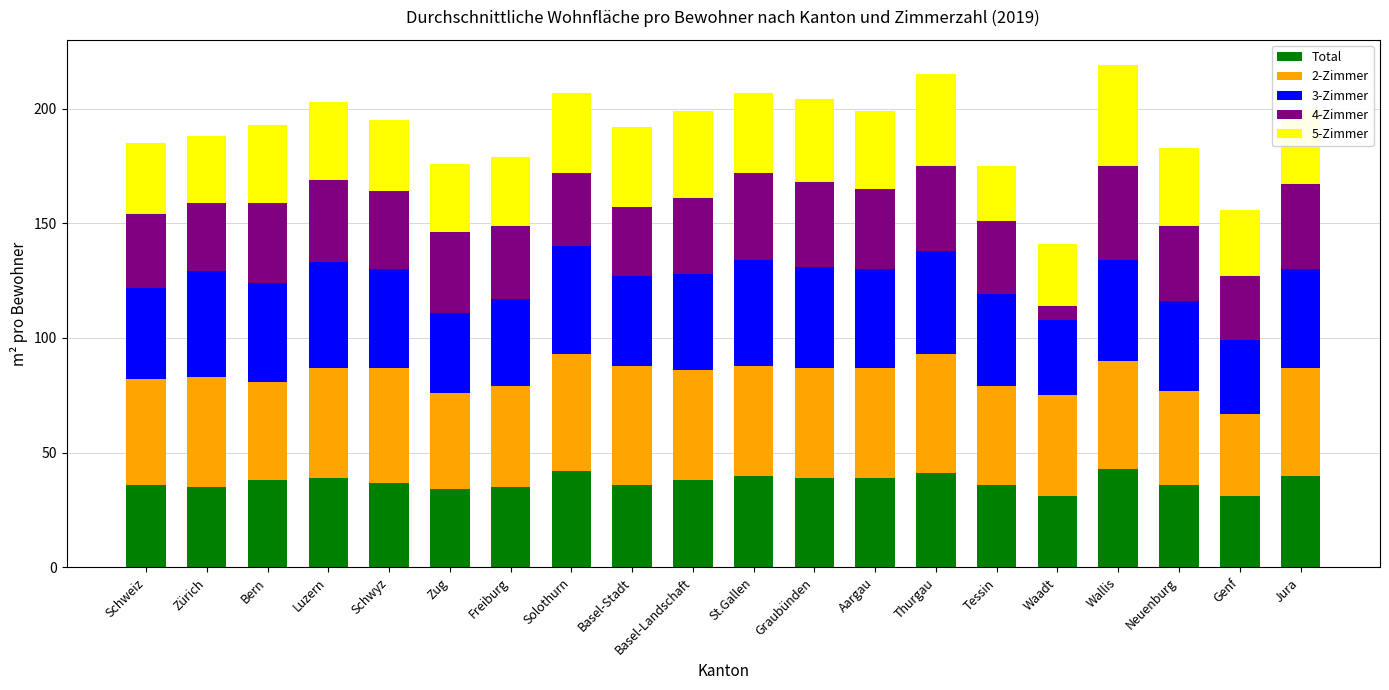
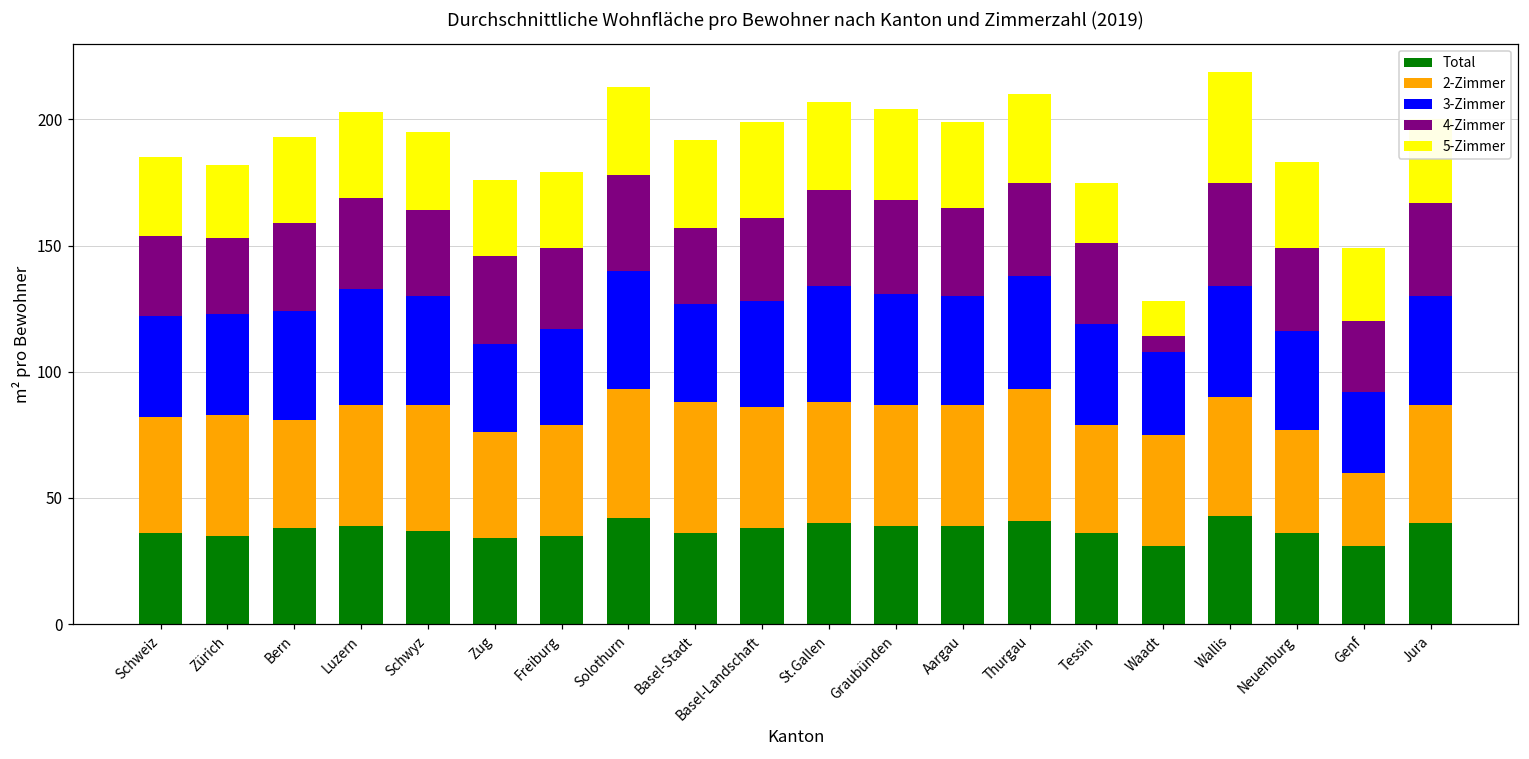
  {
    "Total": {
      "Schweiz": 36,
      "Zürich": 35,
      "Bern": 38,
      "Luzern": 39,
      "Schwyz": 37,
      "Zug": 34,
      "Freiburg": 35,
      "Solothurn": 42,
      "Basel-Stadt": 36,
      "Basel-Landschaft": 38,
      "St.Gallen": 40,
      "Graubünden": 39,
      "Aargau": 39,
      "Thurgau": 41,
      "Tessin": 36,
      "Waadt": 31,
      "Wallis": 43,
      "Neuenburg": 36,
      "Genf": 31,
      "Jura": 40
    },
    "2-Zimmer": {
      "Schweiz": 46,
      "Zürich": 48,
      "Bern": 43,
      "Luzern": 48,
      "Schwyz": 50,
      "Zug": 42,
      "Freiburg": 44,
      "Solothurn": 51,
      "Basel-Stadt": 52,
      "Basel-Landschaft": 48,
      "St.Gallen": 48,
      "Graubünden": 48,
      "Aargau": 48,
      "Thurgau": 52,
      "Tessin": 43,
      "Waadt": 44,
      "Wallis": 47,
      "Neuenburg": 41,
-     "Genf": 36,
+     "Genf": 29,
      "Jura": 47
    },
    "3-Zimmer": {
      "Schweiz": 40,
-     "Zürich": 46,
+     "Zürich": 40,
      "Bern": 43,
      "Luzern": 46,
      "Schwyz": 43,
      "Zug": 35,
      "Freiburg": 38,
      "Solothurn": 47,
      "Basel-Stadt": 39,
      "Basel-Landschaft": 42,
      "St.Gallen": 46,
      "Graubünden": 44,
      "Aargau": 43,
      "Thurgau": 45,
      "Tessin": 40,
      "Waadt": 33,
      "Wallis": 44,
      "Neuenburg": 39,
      "Genf": 32,
      "Jura": 43
    },
    "4-Zimmer": {
      "Schweiz": 32,
      "Zürich": 30,
      "Bern": 35,
      "Luzern": 36,
      "Schwyz": 34,
      "Zug": 35,
      "Freiburg": 32,
-     "Solothurn": 32,
+     "Solothurn": 38,
      "Basel-Stadt": 30,
      "Basel-Landschaft": 33,
      "St.Gallen": 38,
      "Graubünden": 37,
      "Aargau": 35,
      "Thurgau": 37,
      "Tessin": 32,
      "Waadt": 6,
      "Wallis": 41,
      "Neuenburg": 33,
      "Genf": 28,
      "Jura": 37
    },
    "5-Zimmer": {
      "Schweiz": 31,
      "Zürich": 29,
      "Bern": 34,
      "Luzern": 34,
      "Schwyz": 31,
      "Zug": 30,
      "Freiburg": 30,
      "Solothurn": 35,
      "Basel-Stadt": 35,
      "Basel-Landschaft": 38,
      "St.Gallen": 35,
      "Graubünden": 36,
      "Aargau": 34,
-     "Thurgau": 40,
+     "Thurgau": 35,
      "Tessin": 24,
-     "Waadt": 27,
+     "Waadt": 14,
      "Wallis": 44,
      "Neuenburg": 34,
      "Genf": 29
    }
  }
